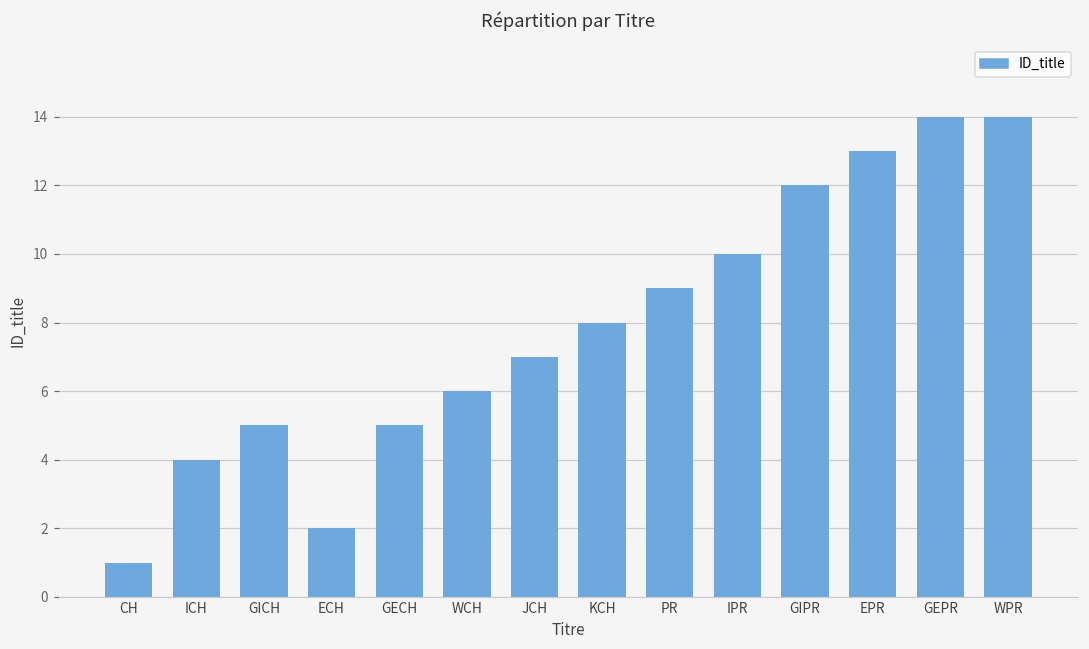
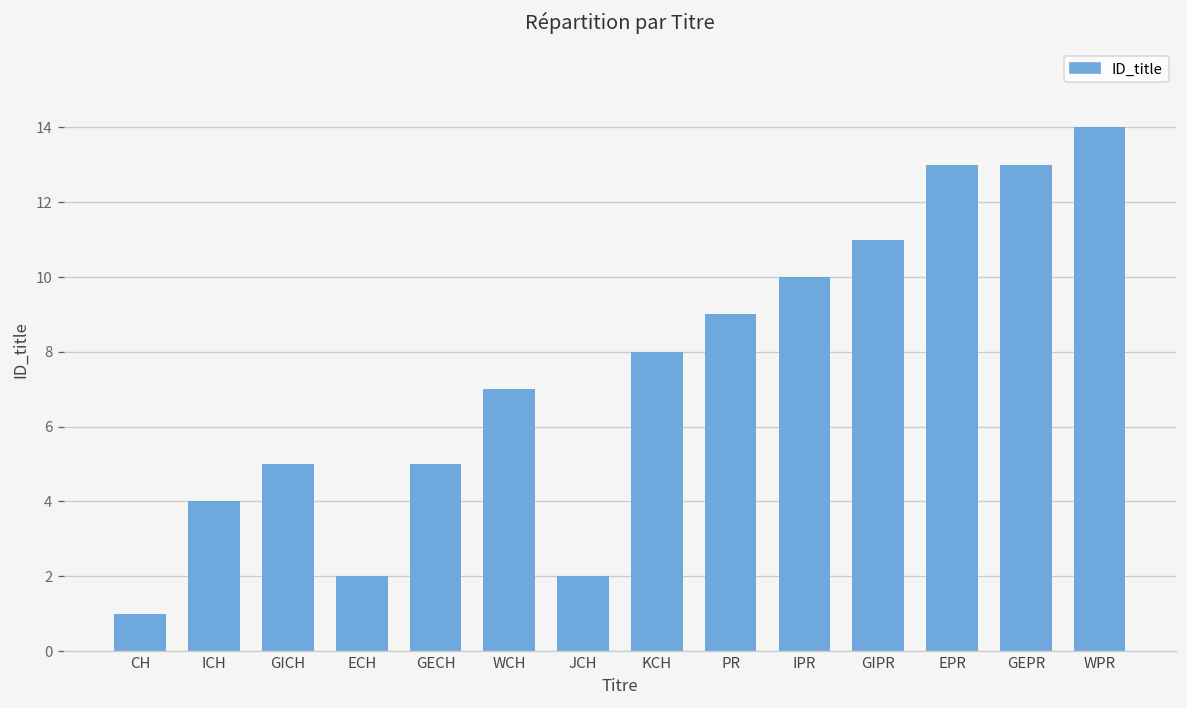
  {
    "CH": 1,
    "ICH": 4,
    "GICH": 5,
    "ECH": 2,
    "GECH": 5,
-   "WCH": 6,
-   "JCH": 7,
+   "WCH": 7,
+   "JCH": 2,
    "KCH": 8,
    "PR": 9,
    "IPR": 10,
-   "GIPR": 12,
+   "GIPR": 11,
    "EPR": 13,
-   "GEPR": 14,
+   "GEPR": 13,
    "WPR": 14
  }
